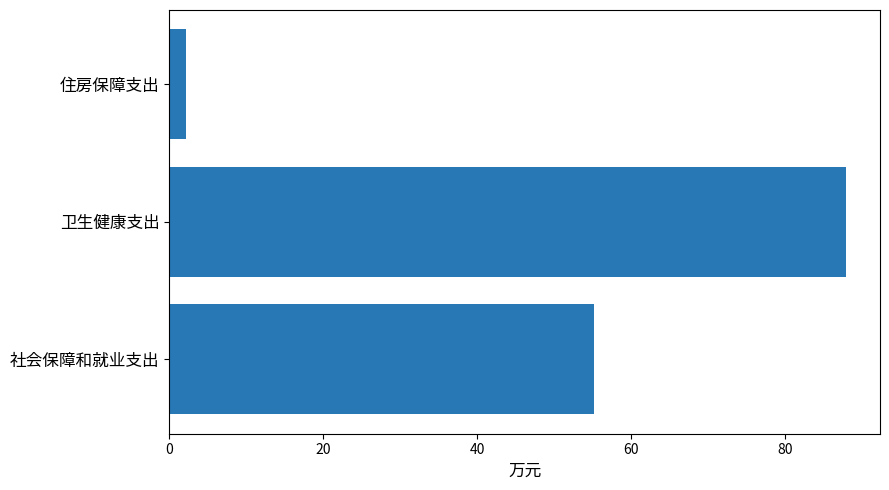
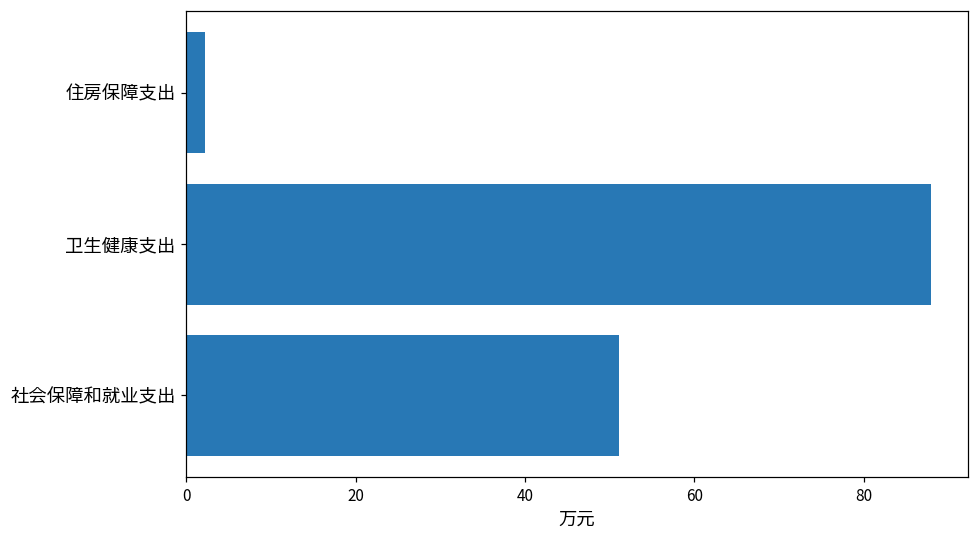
  {
    "住房保障支出": 2,
    "卫生健康支出": 88,
-   "社会保障和就业支出": 55
+   "社会保障和就业支出": 51
  }
